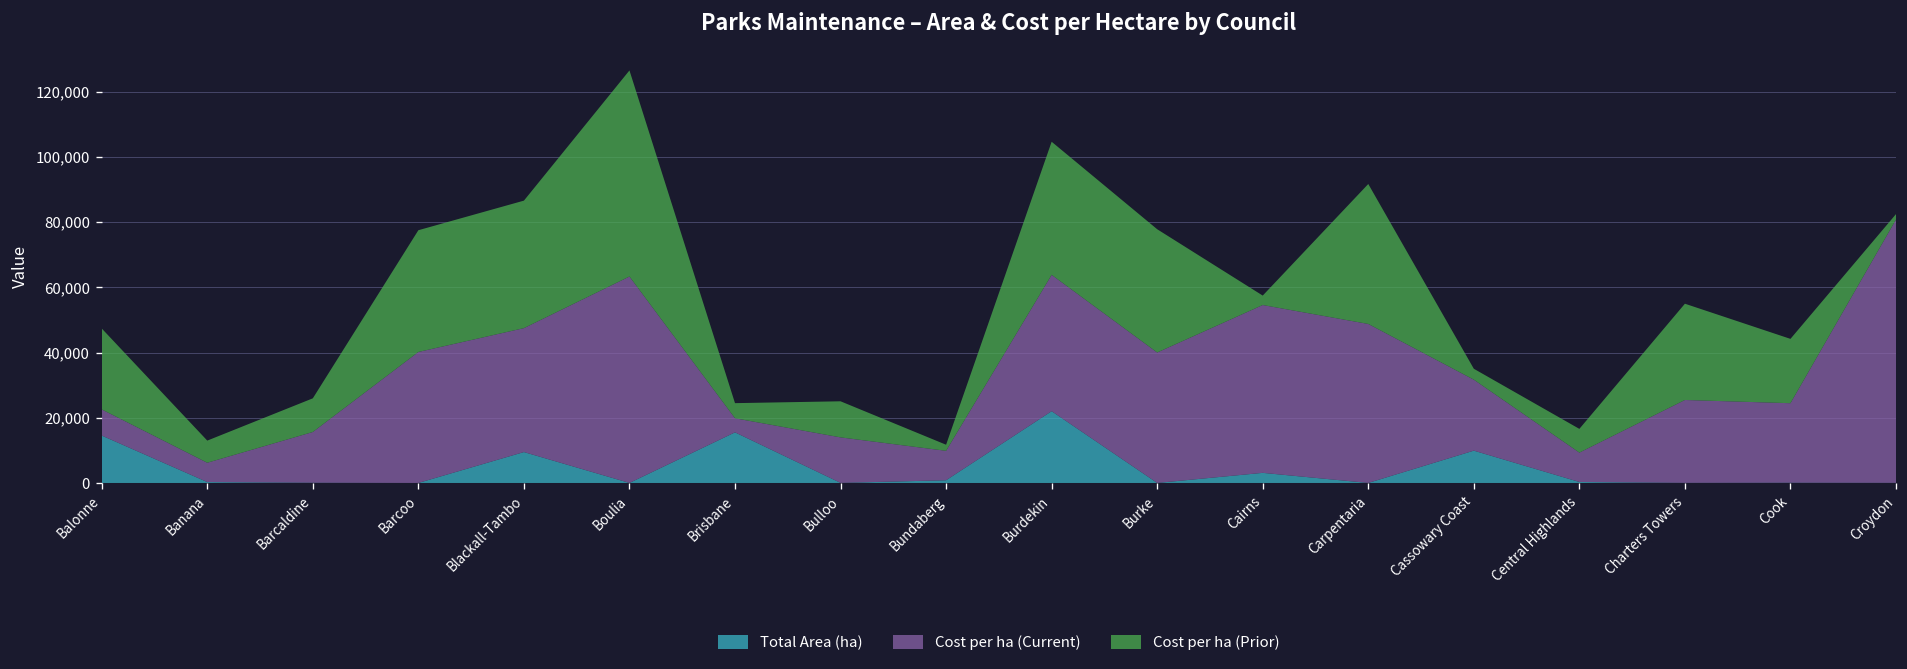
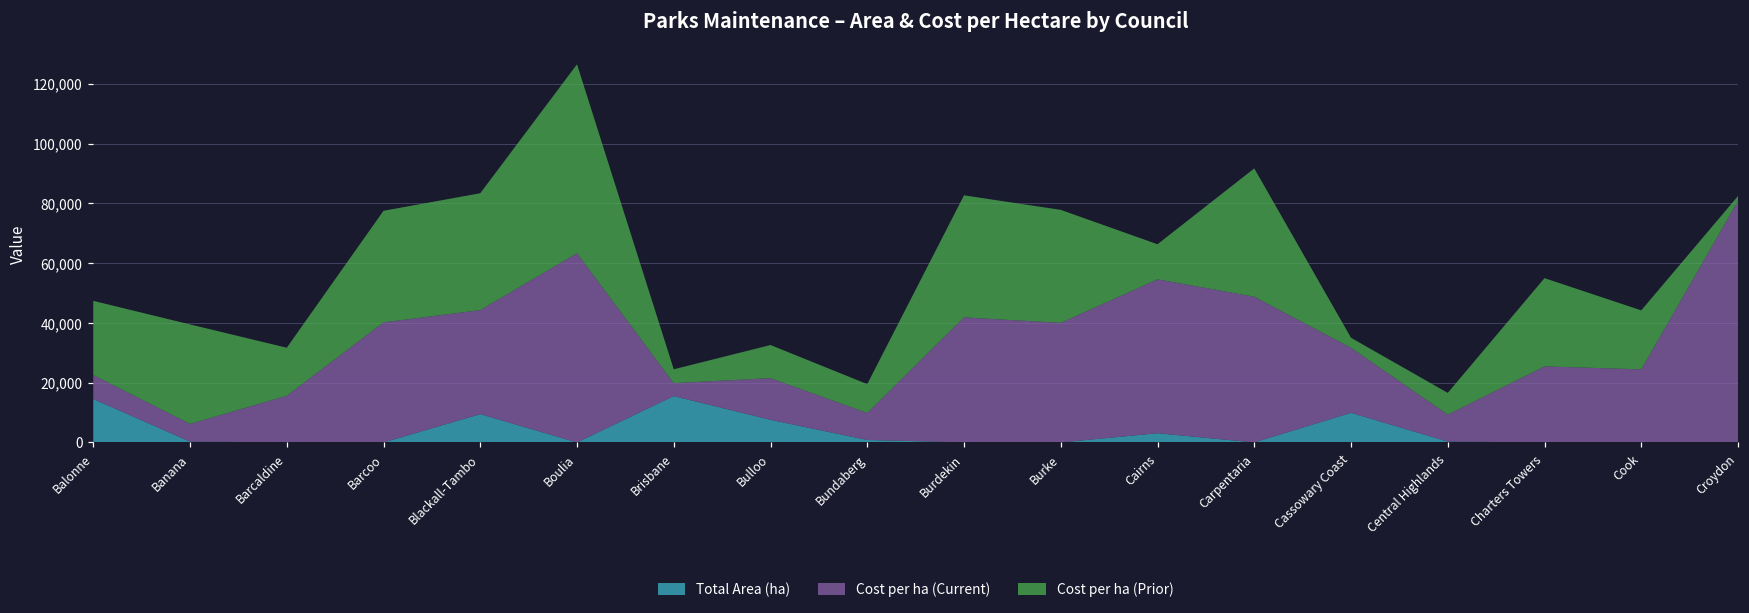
  {
    "Total Area (ha)": {
      "Balonne": "15,000",
      "Blackall-Tambo": "9,000",
      "Brisbane": "16,000",
-     "Bulloo": "0",
-     "Burdekin": "22,000",
+     "Bulloo": "8,000",
+     "Burdekin": "0",
      "Cairns": "3,000",
      "Cassowary Coast": "10,000"
    },
    "Cost per ha (Current)": {
      "Balonne": "8,000",
      "Banana": "6,000",
      "Barcaldine": "16,000",
      "Barcoo": "40,000",
-     "Blackall-Tambo": "38,000",
+     "Blackall-Tambo": "35,000",
      "Boulia": "63,000",
      "Brisbane": "4,000",
      "Bulloo": "14,000",
      "Bundaberg": "9,000",
      "Burdekin": "42,000",
      "Burke": "40,000",
      "Cairns": "51,000",
      "Carpentaria": "49,000",
      "Cassowary Coast": "22,000",
      "Central Highlands": "9,000",
      "Charters Towers": "25,000",
      "Cook": "24,000",
      "Croydon": "81,000"
    },
    "Cost per ha (Prior)": {
      "Balonne": "25,000",
-     "Banana": "7,000",
-     "Barcaldine": "10,000",
+     "Banana": "33,000",
+     "Barcaldine": "16,000",
      "Barcoo": "37,000",
      "Blackall-Tambo": "39,000",
      "Boulia": "63,000",
      "Brisbane": "5,000",
      "Bulloo": "11,000",
-     "Bundaberg": "2,000",
+     "Bundaberg": "10,000",
      "Burdekin": "41,000",
      "Burke": "38,000",
-     "Cairns": "3,000",
+     "Cairns": "12,000",
      "Carpentaria": "43,000",
      "Cassowary Coast": "3,000",
      "Central Highlands": "7,000",
      "Charters Towers": "30,000",
      "Cook": "20,000",
      "Croydon": "2,000"
    }
  }
